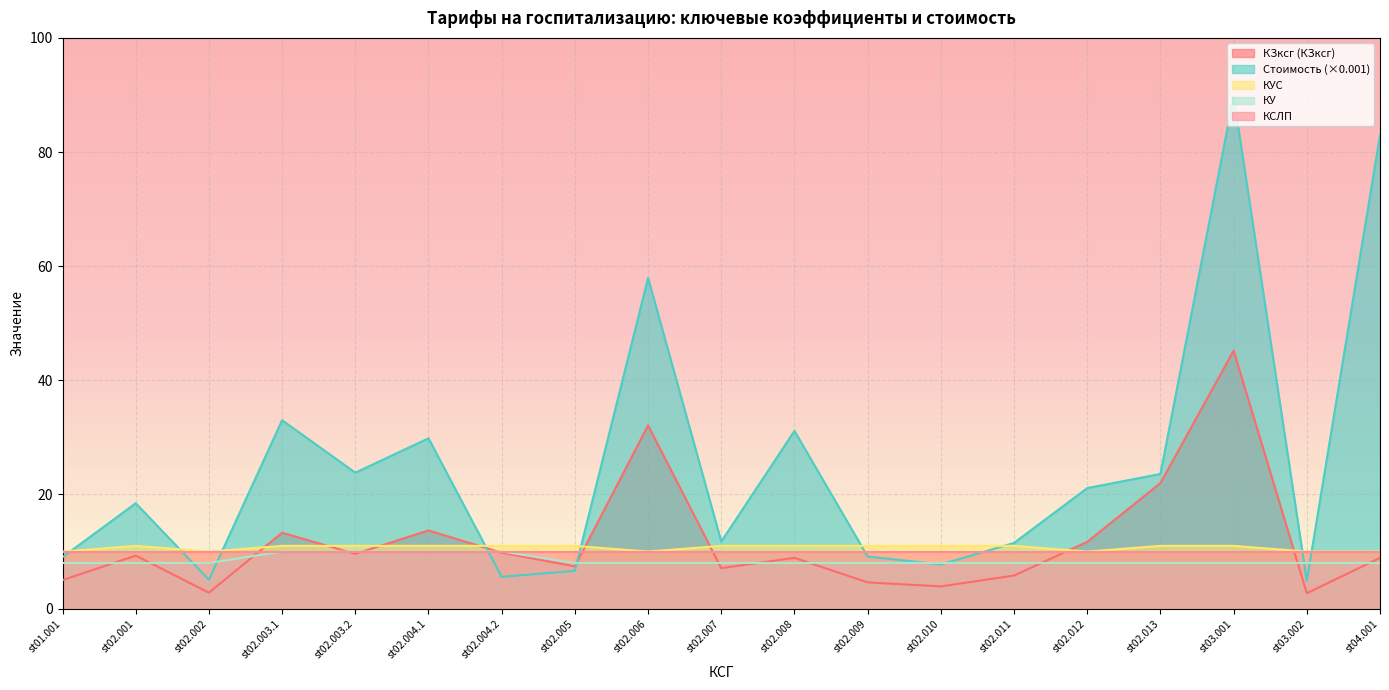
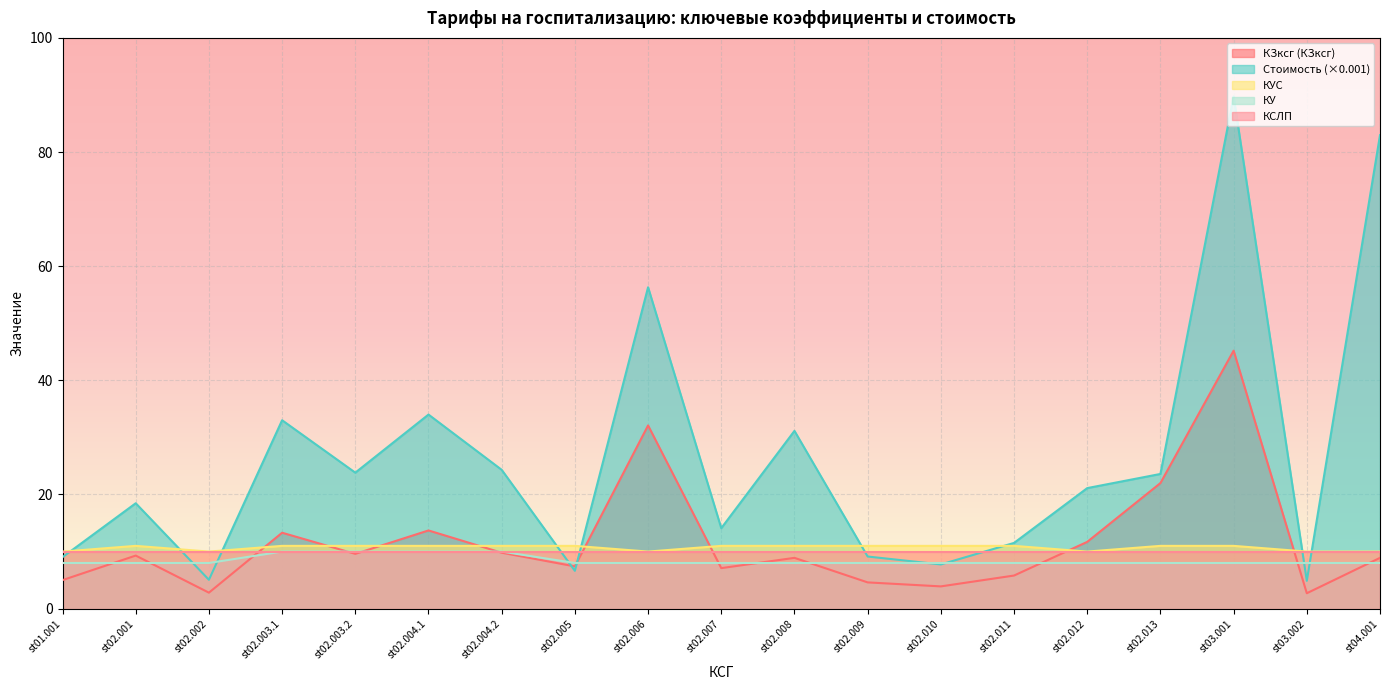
  {
    "Стоимость (×0.001)": {
      "st01.001": 9,
      "st02.001": 18,
      "st02.002": 5,
      "st02.003.1": 33,
      "st02.003.2": 24,
-     "st02.004.1": 30,
-     "st02.004.2": 6,
+     "st02.004.1": 34,
+     "st02.004.2": 24,
      "st02.005": 7,
-     "st02.006": 58,
-     "st02.007": 12,
+     "st02.006": 56,
+     "st02.007": 14,
      "st02.008": 31,
      "st02.009": 9,
      "st02.011": 12,
      "st02.012": 21,
      "st02.013": 24,
      "st03.002": 5,
      "st04.001": 83
    },
    "КУС": {
      "st02.001": 11,
      "st02.003.1": 11,
      "st02.003.2": 11,
      "st02.004.1": 11,
      "st02.004.2": 11,
      "st02.005": 11,
      "st02.007": 11,
      "st02.008": 11,
      "st02.009": 11,
      "st02.010": 11,
      "st02.011": 11,
      "st02.013": 11,
      "st03.001": 11
    },
    "КУ": {
      "st01.001": 8,
      "st02.001": 8,
      "st02.002": 8,
      "st02.005": 8,
      "st02.006": 8,
      "st02.007": 8,
      "st02.008": 8,
      "st02.009": 8,
      "st02.011": 8,
      "st02.012": 8,
      "st02.013": 8,
      "st03.001": 8,
      "st03.002": 8,
      "st04.001": 8
    }
  }
